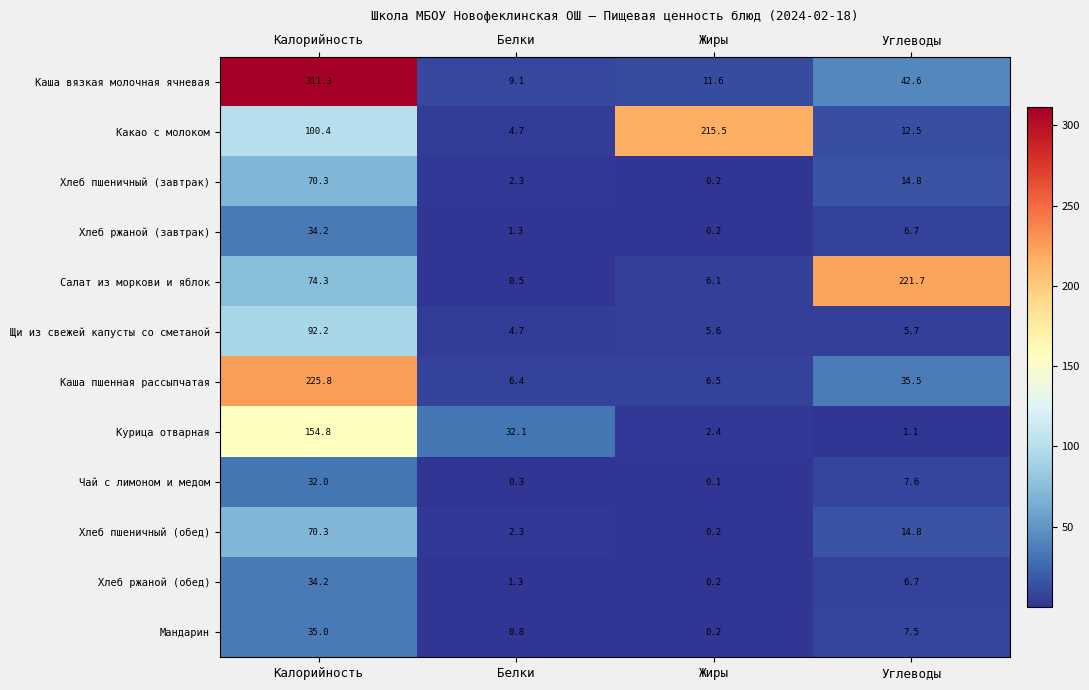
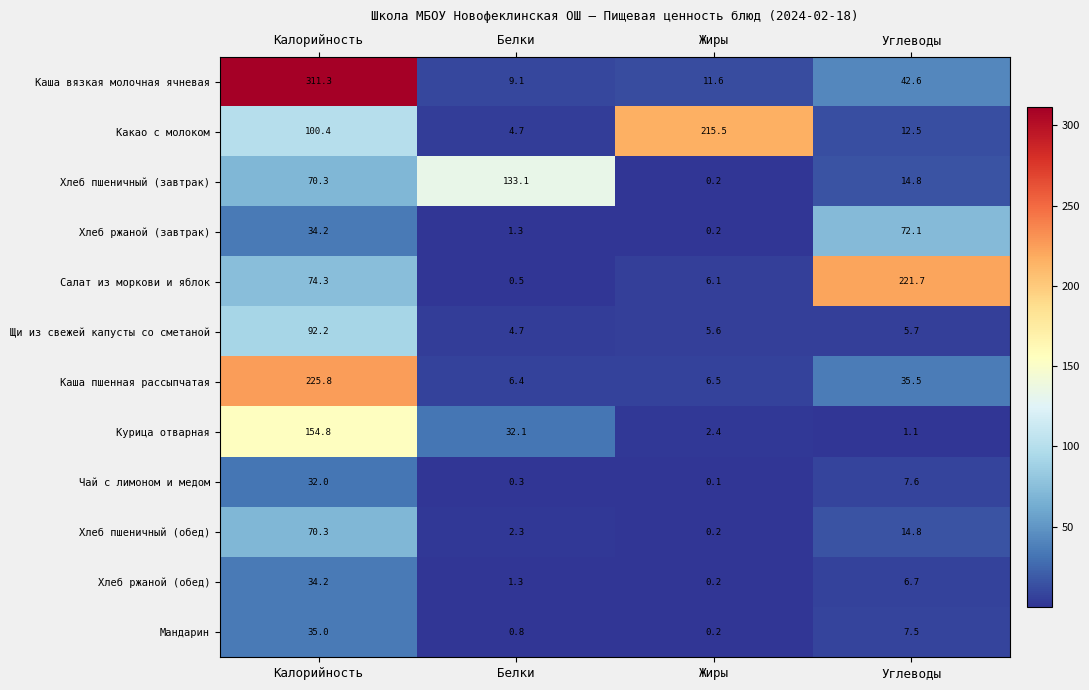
  {
    "Каша вязкая молочная ячневая": {
      "Калорийность": 311.3,
      "Белки": 9.1,
      "Жиры": 11.6,
      "Углеводы": 42.6
    },
    "Какао с молоком": {
      "Калорийность": 100.4,
      "Белки": 4.7,
      "Жиры": 215.5,
      "Углеводы": 12.5
    },
    "Хлеб пшеничный (завтрак)": {
      "Калорийность": 70.3,
-     "Белки": 2.3,
+     "Белки": 133.1,
      "Жиры": 0.2,
      "Углеводы": 14.8
    },
    "Хлеб ржаной (завтрак)": {
      "Калорийность": 34.2,
      "Белки": 1.3,
      "Жиры": 0.2,
-     "Углеводы": 6.7
+     "Углеводы": 72.1
    },
    "Салат из моркови и яблок": {
      "Калорийность": 74.3,
      "Белки": 0.5,
      "Жиры": 6.1,
      "Углеводы": 221.7
    },
    "Щи из свежей капусты со сметаной": {
      "Калорийность": 92.2,
      "Белки": 4.7,
      "Жиры": 5.6,
      "Углеводы": 5.7
    },
    "Каша пшенная рассыпчатая": {
      "Калорийность": 225.8,
      "Белки": 6.4,
      "Жиры": 6.5,
      "Углеводы": 35.5
    },
    "Курица отварная": {
      "Калорийность": 154.8,
      "Белки": 32.1,
      "Жиры": 2.4,
      "Углеводы": 1.1
    },
    "Чай с лимоном и медом": {
      "Калорийность": 32.0,
      "Белки": 0.3,
      "Жиры": 0.1,
      "Углеводы": 7.6
    },
    "Хлеб пшеничный (обед)": {
      "Калорийность": 70.3,
      "Белки": 2.3,
      "Жиры": 0.2,
      "Углеводы": 14.8
    },
    "Хлеб ржаной (обед)": {
      "Калорийность": 34.2,
      "Белки": 1.3,
      "Жиры": 0.2,
      "Углеводы": 6.7
    },
    "Мандарин": {
      "Калорийность": 35.0,
      "Белки": 0.8,
      "Жиры": 0.2,
      "Углеводы": 7.5
    }
  }
